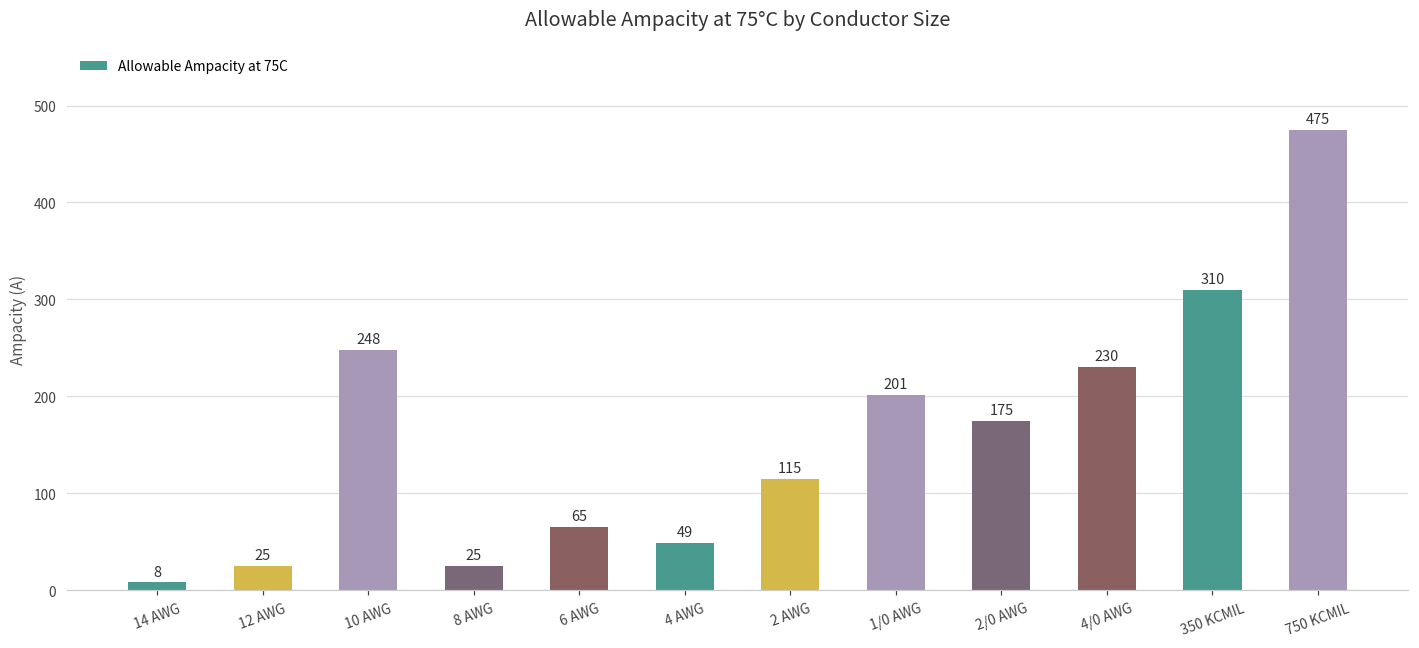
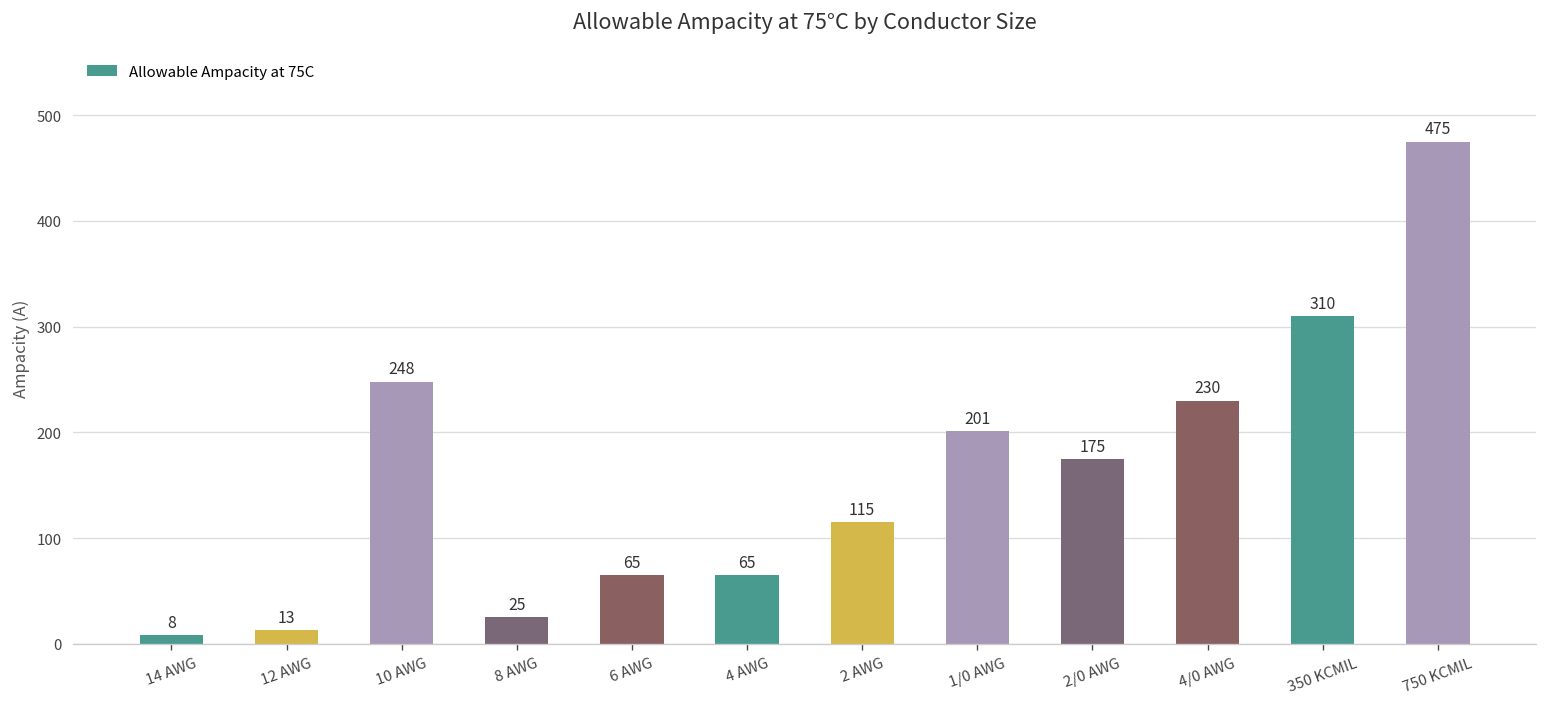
  {
    "14 AWG": 8,
-   "12 AWG": 25,
+   "12 AWG": 13,
    "10 AWG": 248,
    "8 AWG": 25,
    "6 AWG": 65,
-   "4 AWG": 49,
+   "4 AWG": 65,
    "2 AWG": 115,
    "1/0 AWG": 201,
    "2/0 AWG": 175,
    "4/0 AWG": 230,
    "350 KCMIL": 310,
    "750 KCMIL": 475
  }
